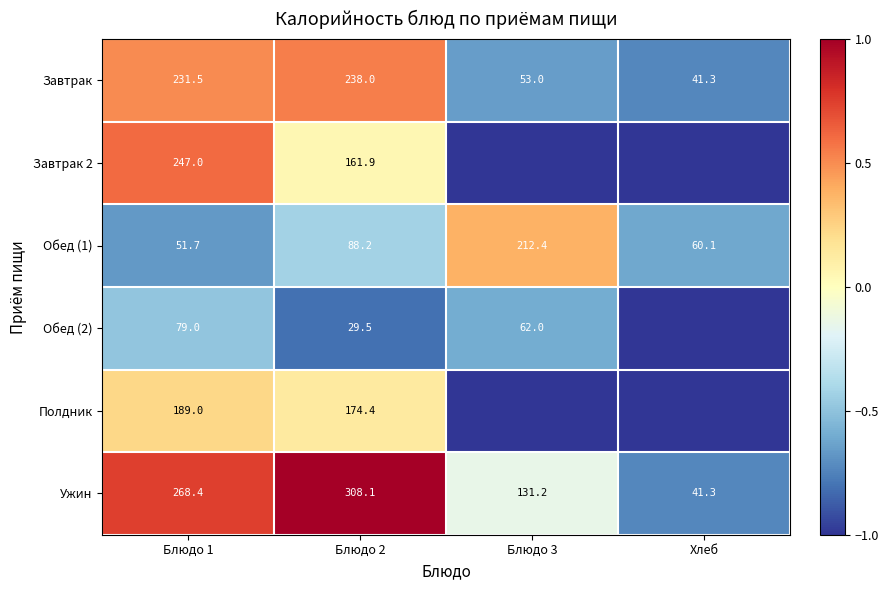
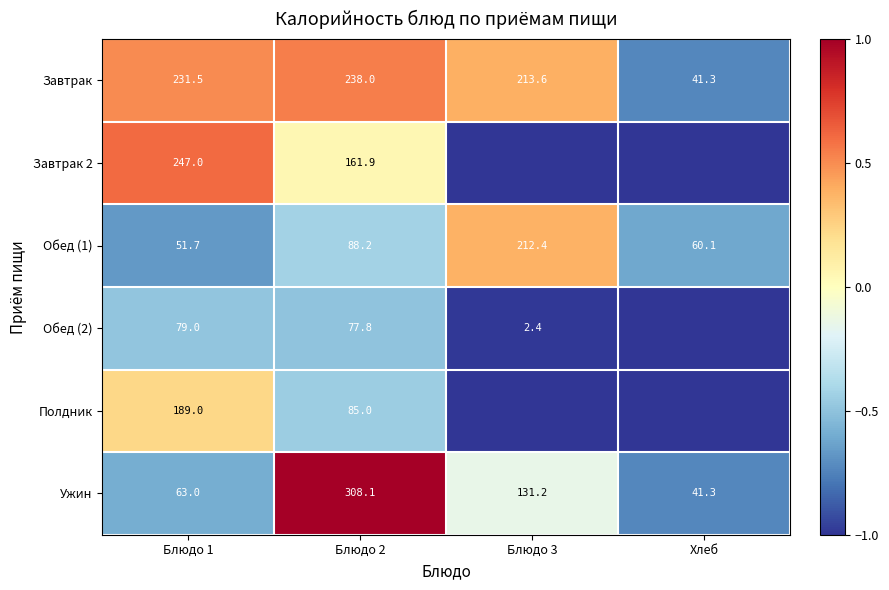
  {
    "Завтрак": {
      "Блюдо 1": 231.5,
      "Блюдо 2": 238.0,
-     "Блюдо 3": 53.0,
+     "Блюдо 3": 213.6,
      "Хлеб": 41.3
    },
    "Завтрак 2": {
      "Блюдо 1": 247.0,
      "Блюдо 2": 161.9
    },
    "Обед (1)": {
      "Блюдо 1": 51.7,
      "Блюдо 2": 88.2,
      "Блюдо 3": 212.4,
      "Хлеб": 60.1
    },
    "Обед (2)": {
      "Блюдо 1": 79.0,
-     "Блюдо 2": 29.5,
-     "Блюдо 3": 62.0
+     "Блюдо 2": 77.8,
+     "Блюдо 3": 2.4
    },
    "Полдник": {
      "Блюдо 1": 189.0,
-     "Блюдо 2": 174.4
+     "Блюдо 2": 85.0
    },
    "Ужин": {
-     "Блюдо 1": 268.4,
+     "Блюдо 1": 63.0,
      "Блюдо 2": 308.1,
      "Блюдо 3": 131.2,
      "Хлеб": 41.3
    }
  }
